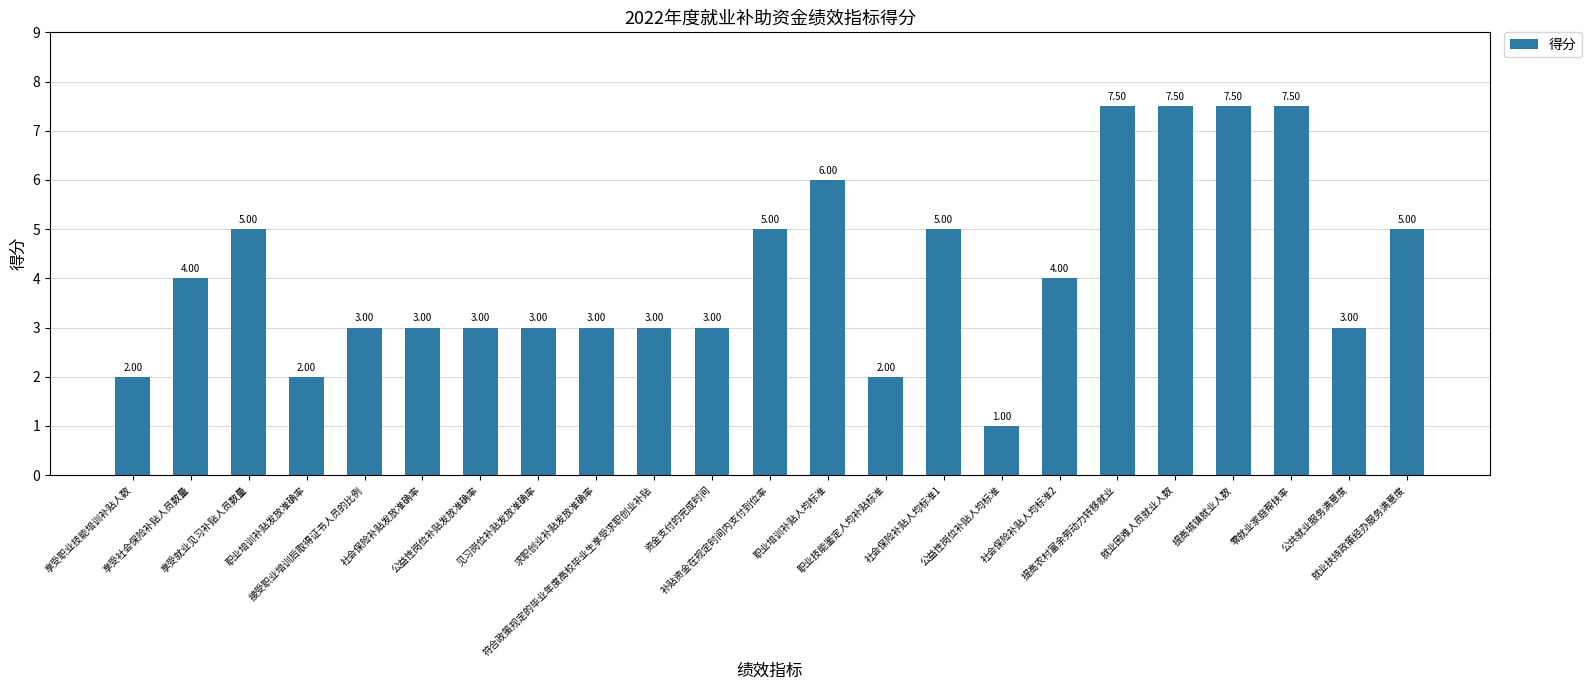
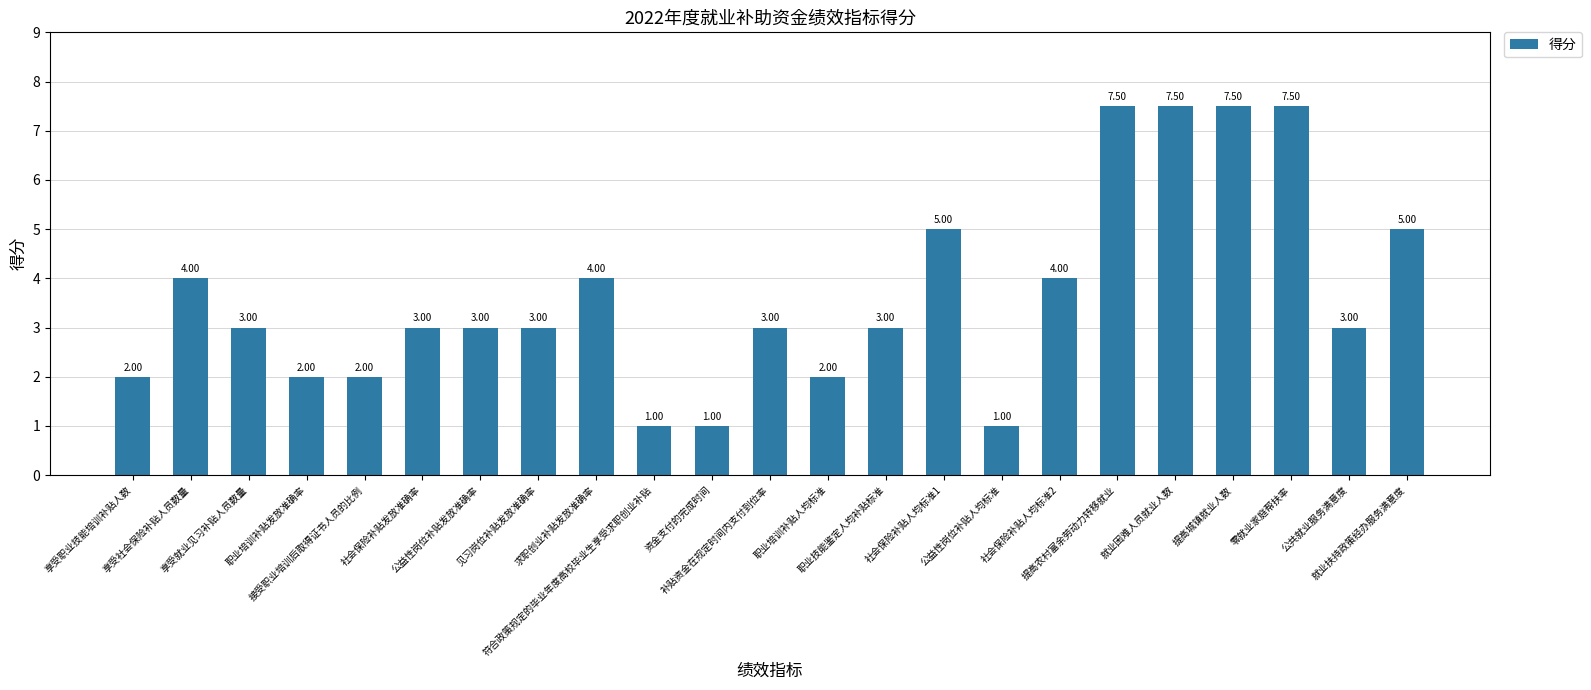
  {
    "享受职业技能培训补贴人数": 2.00,
    "享受社会保险补贴人员数量": 4.00,
-   "享受就业见习补贴人员数量": 5.00,
+   "享受就业见习补贴人员数量": 3.00,
    "职业培训补贴发放准确率": 2.00,
-   "接受职业培训后取得证书人员的比例": 3.00,
+   "接受职业培训后取得证书人员的比例": 2.00,
    "社会保险补贴发放准确率": 3.00,
    "公益性岗位补贴发放准确率": 3.00,
    "见习岗位补贴发放准确率": 3.00,
-   "求职创业补贴发放准确率": 3.00,
-   "符合政策规定的毕业年度高校毕业生享受求职创业补贴": 3.00,
-   "资金支付的完成时间": 3.00,
-   "补贴资金在规定时间内支付到位率": 5.00,
-   "职业培训补贴人均标准": 6.00,
-   "职业技能鉴定人均补贴标准": 2.00,
+   "求职创业补贴发放准确率": 4.00,
+   "符合政策规定的毕业年度高校毕业生享受求职创业补贴": 1.00,
+   "资金支付的完成时间": 1.00,
+   "补贴资金在规定时间内支付到位率": 3.00,
+   "职业培训补贴人均标准": 2.00,
+   "职业技能鉴定人均补贴标准": 3.00,
    "社会保险补贴人均标准1": 5.00,
    "公益性岗位补贴人均标准": 1.00,
    "社会保险补贴人均标准2": 4.00,
    "提高农村富余劳动力转移就业": 7.50,
    "就业困难人员就业人数": 7.50,
    "提高城镇就业人数": 7.50,
    "零就业家庭帮扶率": 7.50,
    "公共就业服务满意度": 3.00,
    "就业扶持政策经办服务满意度": 5.00
  }
